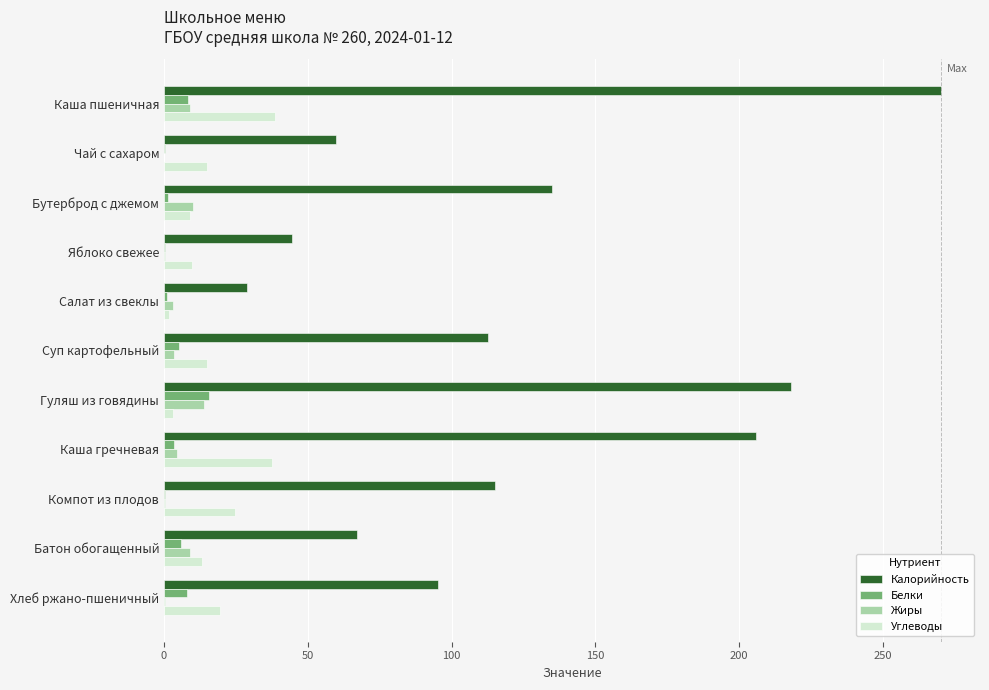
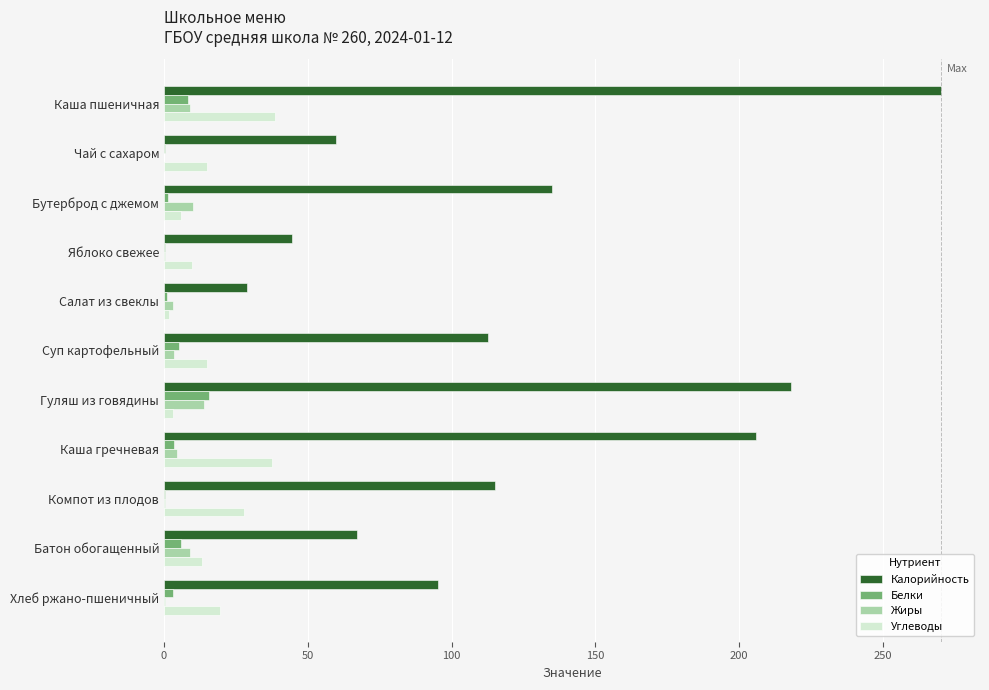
  {
    "Калорийность": {
      "Каша пшеничная": 270,
      "Чай с сахаром": 60,
      "Бутерброд с джемом": 135,
      "Яблоко свежее": 44,
      "Салат из свеклы": 29,
      "Суп картофельный": 113,
      "Гуляш из говядины": 218,
      "Каша гречневая": 206,
      "Компот из плодов": 115,
      "Батон обогащенный": 67,
      "Хлеб ржано-пшеничный": 95
    },
    "Белки": {
      "Каша пшеничная": 8,
      "Бутерброд с джемом": 1,
      "Салат из свеклы": 1,
      "Суп картофельный": 5,
      "Гуляш из говядины": 16,
      "Каша гречневая": 4,
      "Батон обогащенный": 6,
-     "Хлеб ржано-пшеничный": 8
+     "Хлеб ржано-пшеничный": 3
    },
    "Жиры": {
      "Каша пшеничная": 9,
      "Бутерброд с джемом": 10,
      "Салат из свеклы": 3,
      "Суп картофельный": 4,
      "Гуляш из говядины": 14,
      "Каша гречневая": 5,
      "Батон обогащенный": 9
    },
    "Углеводы": {
      "Каша пшеничная": 39,
      "Чай с сахаром": 15,
-     "Бутерброд с джемом": 9,
+     "Бутерброд с джемом": 6,
      "Яблоко свежее": 10,
      "Салат из свеклы": 2,
      "Суп картофельный": 15,
      "Гуляш из говядины": 3,
      "Каша гречневая": 38,
-     "Компот из плодов": 25,
+     "Компот из плодов": 28,
      "Батон обогащенный": 13,
      "Хлеб ржано-пшеничный": 20
    }
  }
